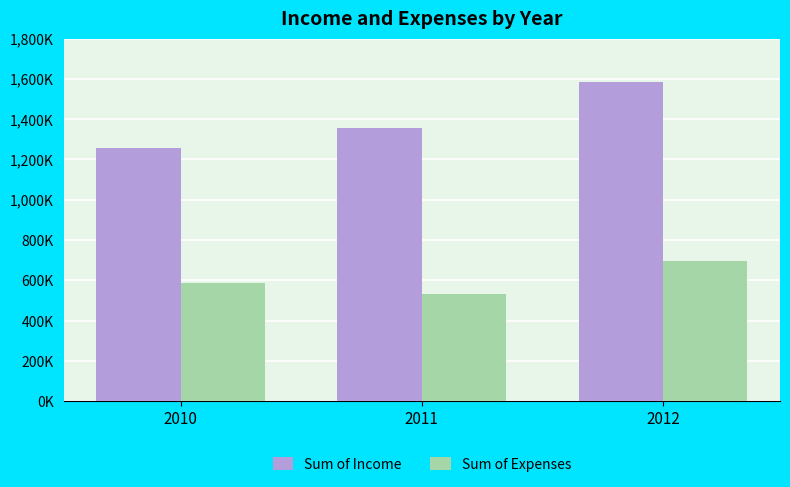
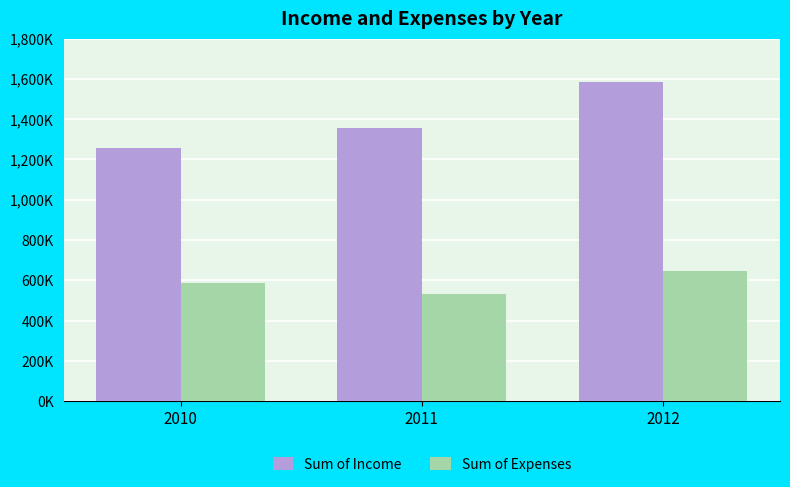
  {
    "Sum of Income": {
      "2010": "1,260,000",
      "2011": "1,360,000",
      "2012": "1,580,000"
    },
    "Sum of Expenses": {
      "2010": "590,000",
      "2011": "530,000",
-     "2012": "700,000"
+     "2012": "650,000"
    }
  }
